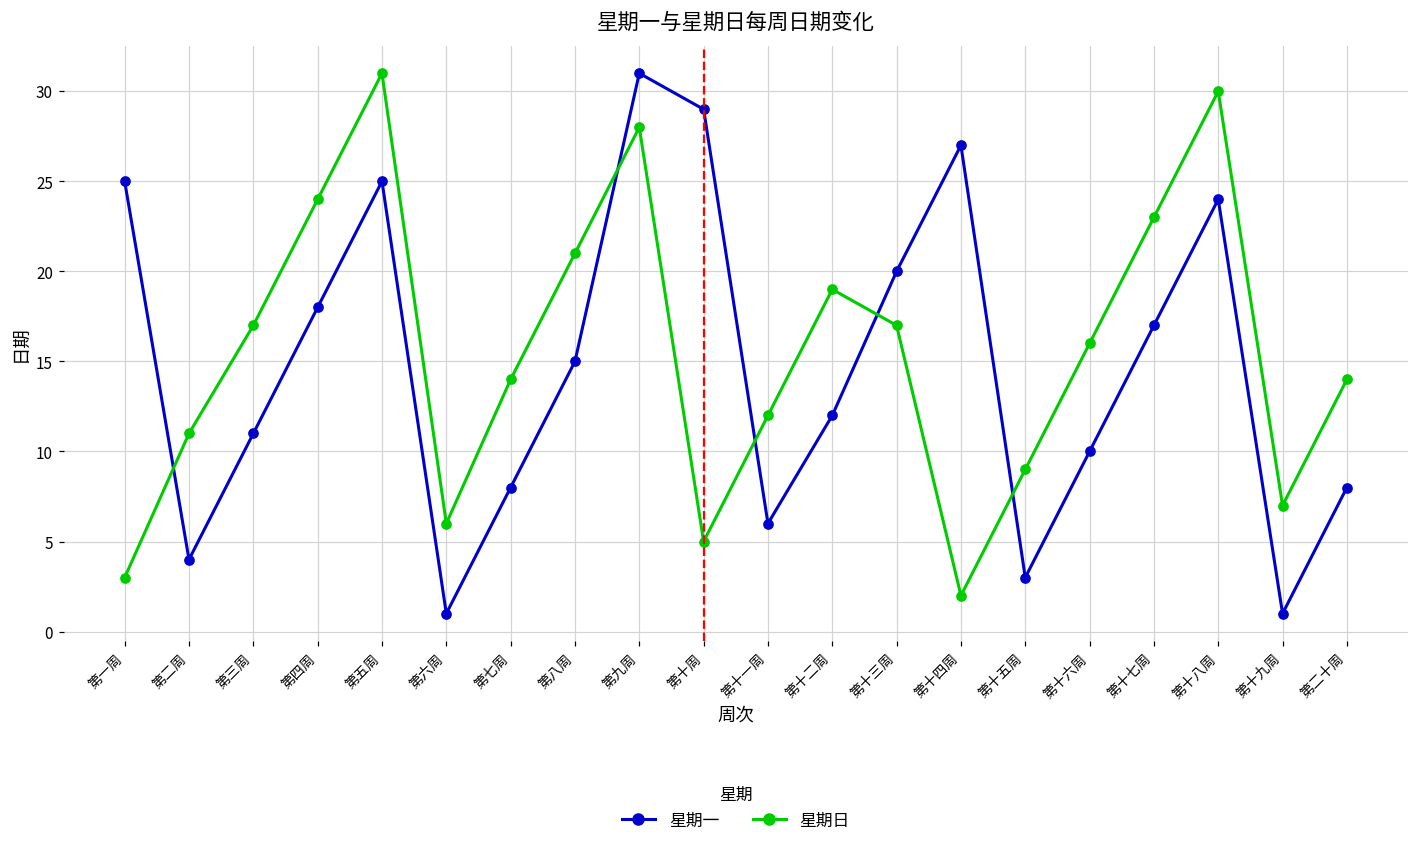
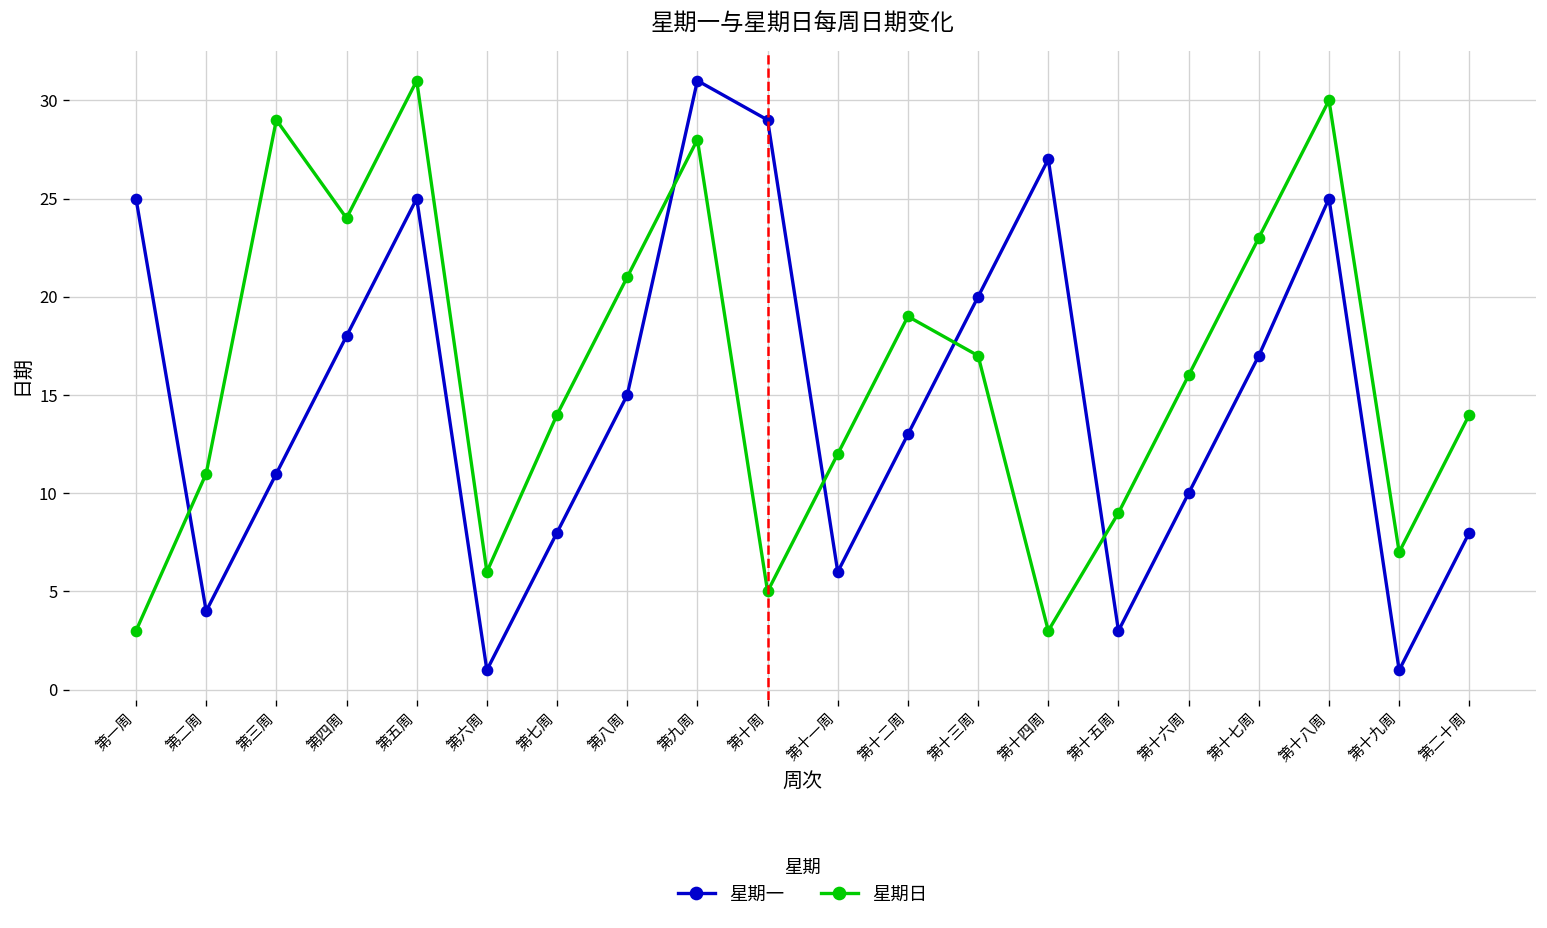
  {
    "星期一": {
      "第一周": 25,
      "第二周": 4,
      "第三周": 11,
      "第四周": 18,
      "第五周": 25,
      "第六周": 1,
      "第七周": 8,
      "第八周": 15,
      "第九周": 31,
      "第十周": 29,
      "第十一周": 6,
-     "第十二周": 12,
+     "第十二周": 13,
      "第十三周": 20,
      "第十四周": 27,
      "第十五周": 3,
      "第十六周": 10,
      "第十七周": 17,
-     "第十八周": 24,
+     "第十八周": 25,
      "第十九周": 1,
      "第二十周": 8
    },
    "星期日": {
      "第一周": 3,
      "第二周": 11,
-     "第三周": 17,
+     "第三周": 29,
      "第四周": 24,
      "第五周": 31,
      "第六周": 6,
      "第七周": 14,
      "第八周": 21,
      "第九周": 28,
      "第十周": 5,
      "第十一周": 12,
      "第十二周": 19,
      "第十三周": 17,
-     "第十四周": 2,
+     "第十四周": 3,
      "第十五周": 9,
      "第十六周": 16,
      "第十七周": 23,
      "第十八周": 30,
      "第十九周": 7,
      "第二十周": 14
    }
  }
